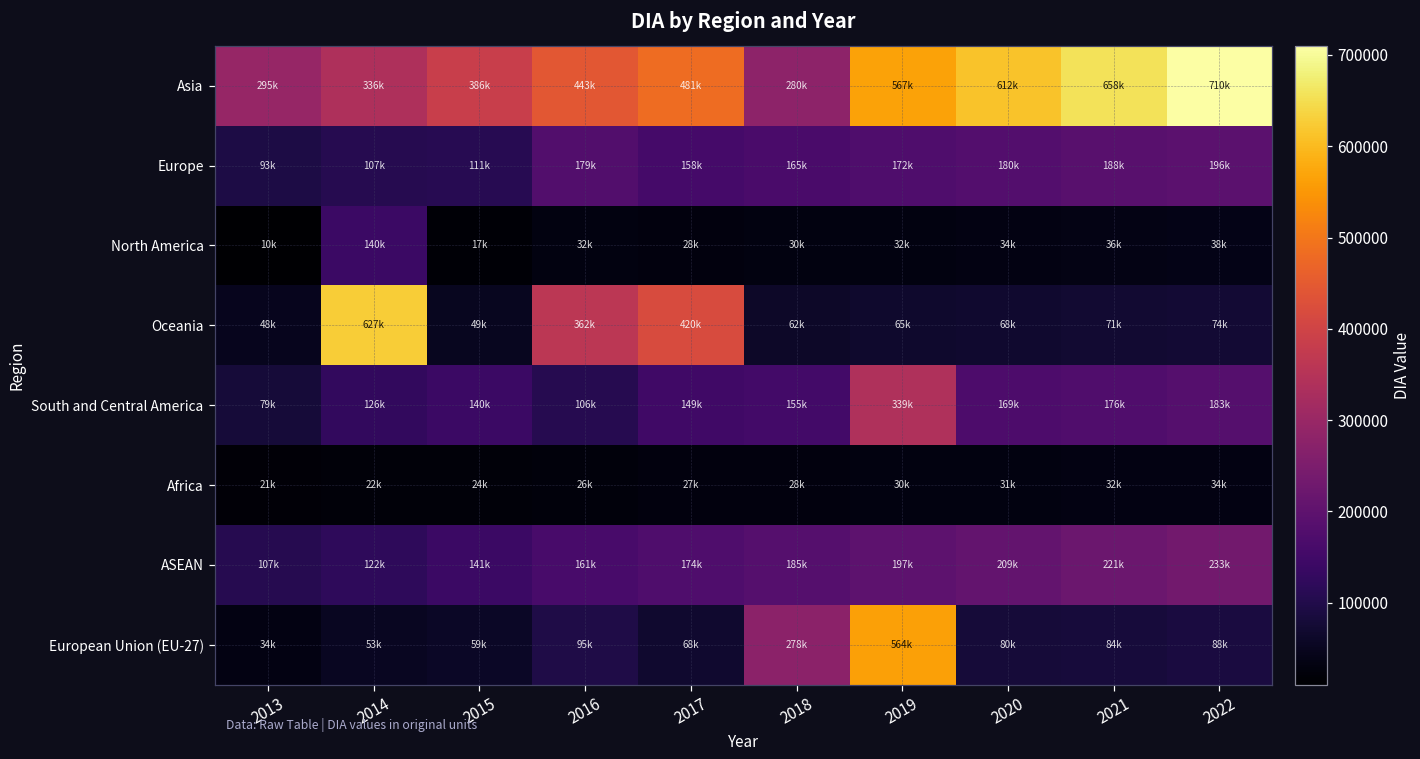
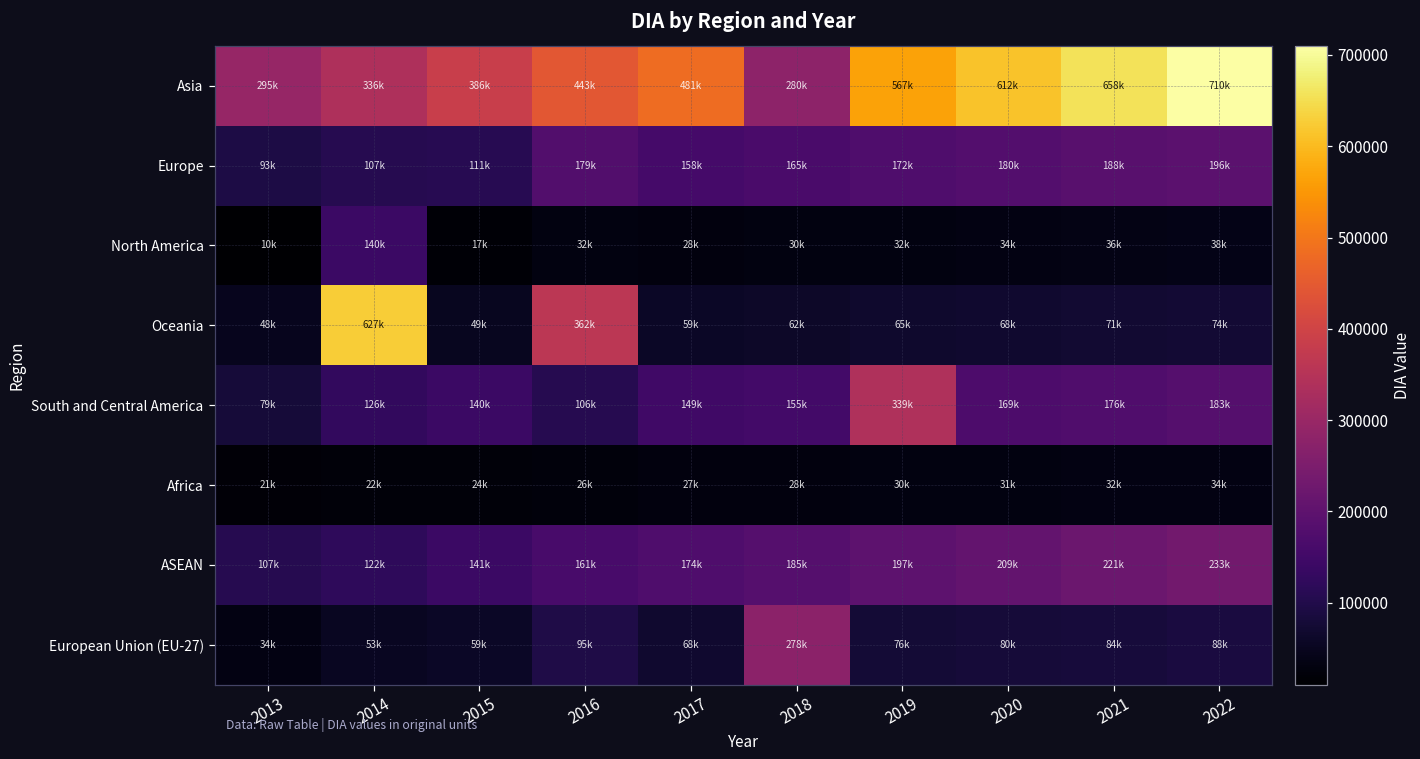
  {
    "Asia": {
      "2013": "295k",
      "2014": "336k",
      "2015": "386k",
      "2016": "443k",
      "2017": "481k",
      "2018": "280k",
      "2019": "567k",
      "2020": "612k",
      "2021": "658k",
      "2022": "710k"
    },
    "Europe": {
      "2013": "93k",
      "2014": "107k",
      "2015": "111k",
      "2016": "179k",
      "2017": "158k",
      "2018": "165k",
      "2019": "172k",
      "2020": "180k",
      "2021": "188k",
      "2022": "196k"
    },
    "North America": {
      "2013": "10k",
      "2014": "140k",
      "2015": "17k",
      "2016": "32k",
      "2017": "28k",
      "2018": "30k",
      "2019": "32k",
      "2020": "34k",
      "2021": "36k",
      "2022": "38k"
    },
    "Oceania": {
      "2013": "48k",
      "2014": "627k",
      "2015": "49k",
      "2016": "362k",
-     "2017": "420k",
+     "2017": "59k",
      "2018": "62k",
      "2019": "65k",
      "2020": "68k",
      "2021": "71k",
      "2022": "74k"
    },
    "South and Central America": {
      "2013": "79k",
      "2014": "126k",
      "2015": "140k",
      "2016": "106k",
      "2017": "149k",
      "2018": "155k",
      "2019": "339k",
      "2020": "169k",
      "2021": "176k",
      "2022": "183k"
    },
    "Africa": {
      "2013": "21k",
      "2014": "22k",
      "2015": "24k",
      "2016": "26k",
      "2017": "27k",
      "2018": "28k",
      "2019": "30k",
      "2020": "31k",
      "2021": "32k",
      "2022": "34k"
    },
    "ASEAN": {
      "2013": "107k",
      "2014": "122k",
      "2015": "141k",
      "2016": "161k",
      "2017": "174k",
      "2018": "185k",
      "2019": "197k",
      "2020": "209k",
      "2021": "221k",
      "2022": "233k"
    },
    "European Union (EU-27)": {
      "2013": "34k",
      "2014": "53k",
      "2015": "59k",
      "2016": "95k",
      "2017": "68k",
      "2018": "278k",
-     "2019": "564k",
+     "2019": "76k",
      "2020": "80k",
      "2021": "84k",
      "2022": "88k"
    }
  }
